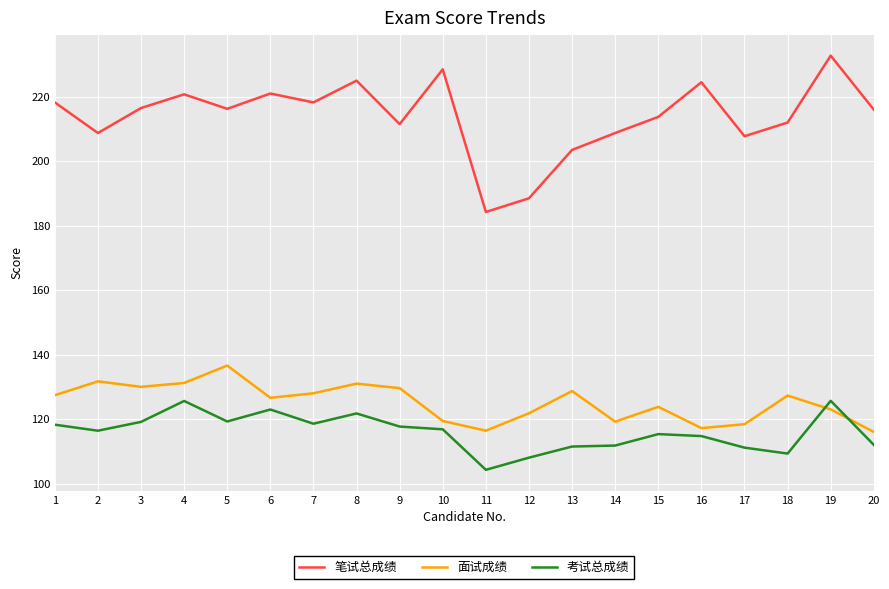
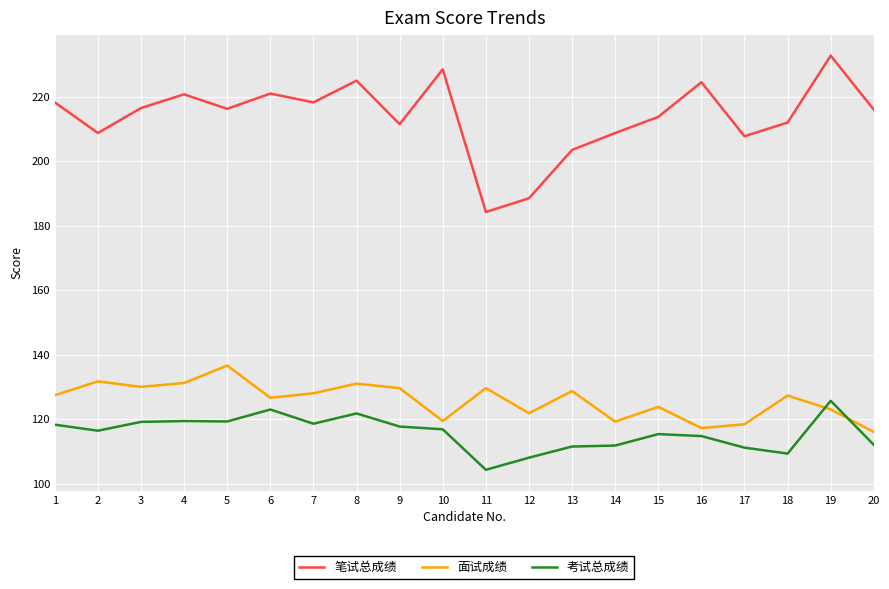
  {
    "笔试总成绩": {
      "1": 218,
      "2": 209,
      "3": 217,
      "4": 221,
      "5": 216,
      "6": 221,
      "7": 218,
      "8": 225,
      "9": 212,
      "10": 229,
      "11": 184,
      "12": 189,
      "13": 204,
      "14": 209,
      "15": 214,
      "16": 225,
      "17": 208,
      "18": 212,
      "19": 233,
      "20": 216
    },
    "面试成绩": {
      "1": 127,
      "2": 132,
      "3": 130,
      "4": 131,
      "5": 137,
      "6": 127,
      "7": 128,
      "8": 131,
      "9": 130,
      "10": 119,
-     "11": 116,
+     "11": 130,
      "12": 122,
      "13": 129,
      "14": 119,
      "15": 124,
      "16": 117,
      "17": 118,
      "18": 127,
      "19": 123,
      "20": 116
    },
    "考试总成绩": {
      "1": 118,
      "2": 116,
      "3": 119,
-     "4": 126,
+     "4": 119,
      "5": 119,
      "6": 123,
      "7": 119,
      "8": 122,
      "9": 118,
      "10": 117,
      "11": 104,
      "12": 108,
      "13": 111,
      "14": 112,
      "15": 115,
      "16": 115,
      "17": 111,
      "18": 109,
      "19": 126,
      "20": 112
    }
  }
